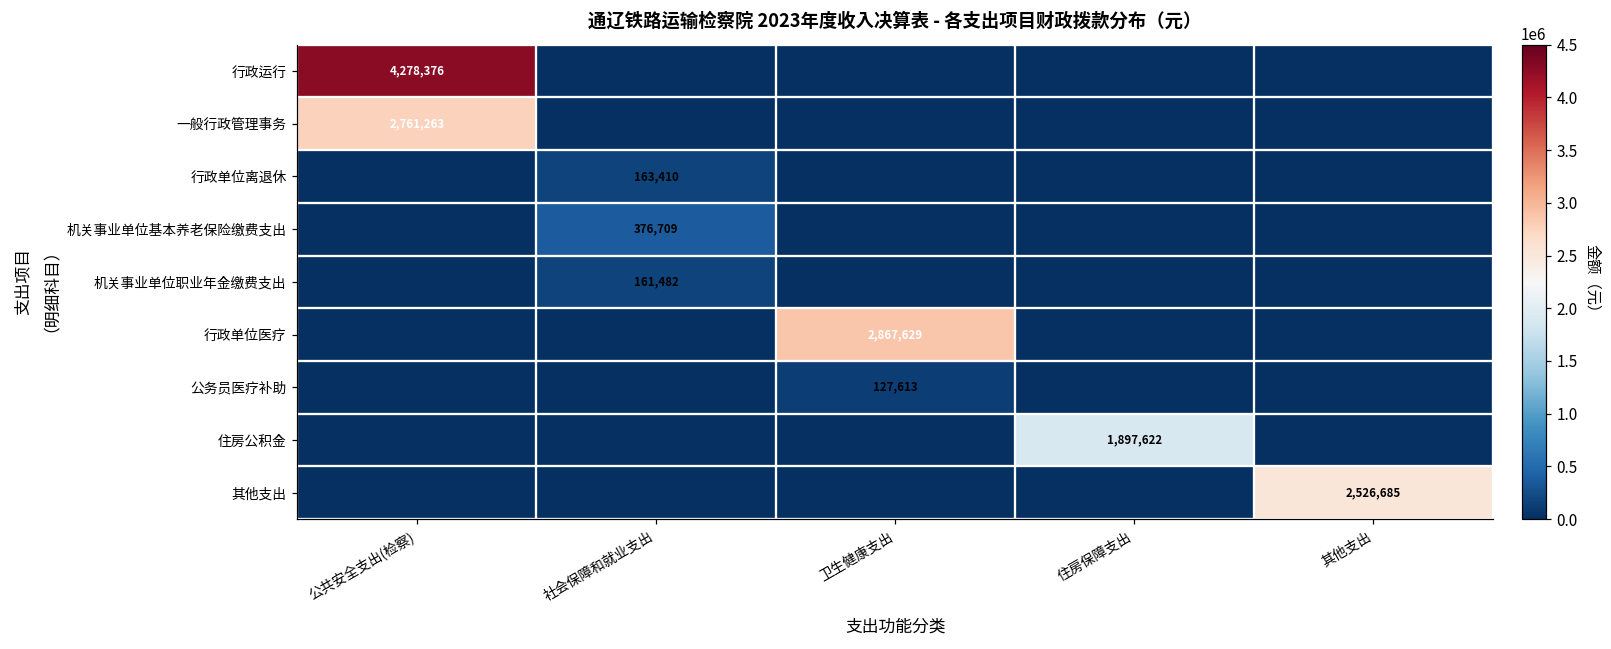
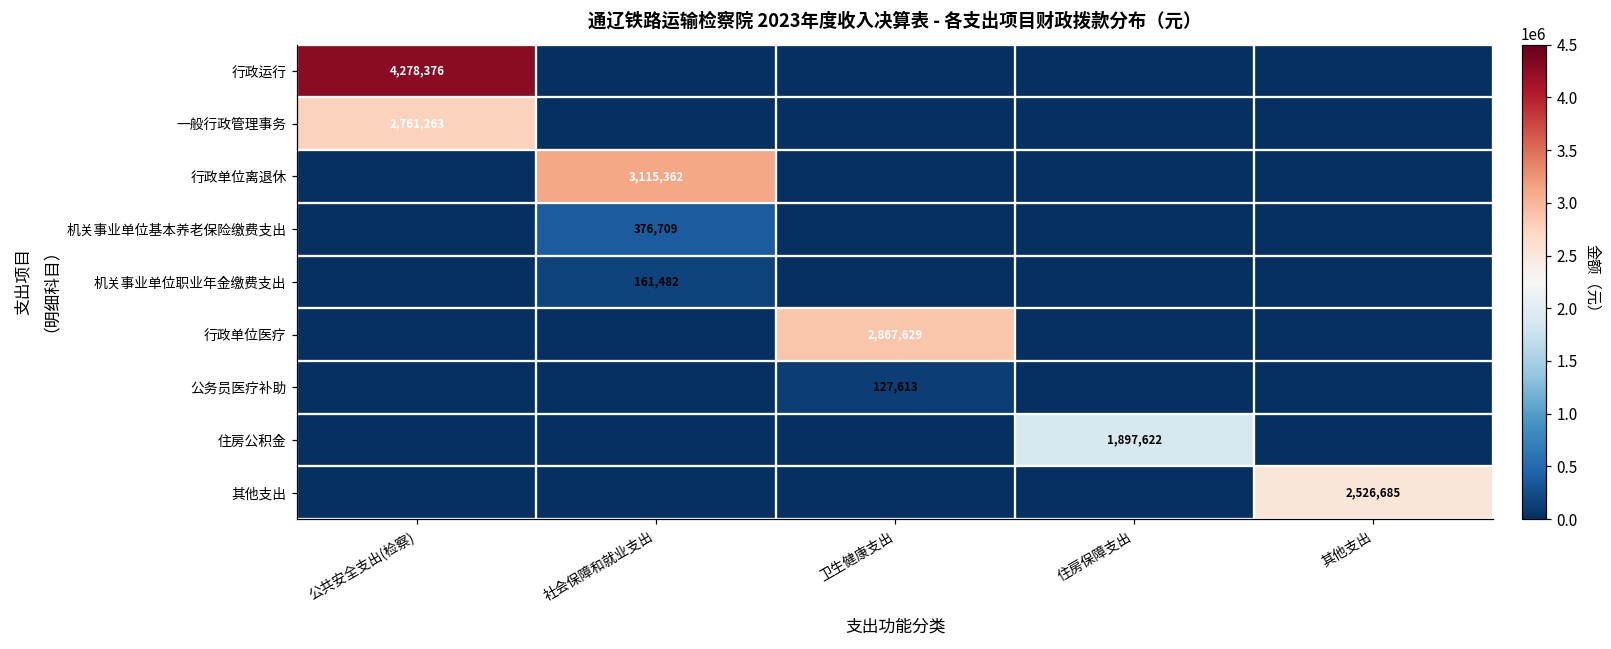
  {
    "行政运行": {
      "公共安全支出(检察)": "4,278,376"
    },
    "一般行政管理事务": {
      "公共安全支出(检察)": "2,761,263"
    },
    "行政单位离退休": {
-     "社会保障和就业支出": "163,410"
+     "社会保障和就业支出": "3,115,362"
    },
    "机关事业单位基本养老保险缴费支出": {
      "社会保障和就业支出": "376,709"
    },
    "机关事业单位职业年金缴费支出": {
      "社会保障和就业支出": "161,482"
    },
    "行政单位医疗": {
      "卫生健康支出": "2,867,629"
    },
    "公务员医疗补助": {
      "卫生健康支出": "127,613"
    },
    "住房公积金": {
      "住房保障支出": "1,897,622"
    },
    "其他支出": {
      "其他支出": "2,526,685"
    }
  }
